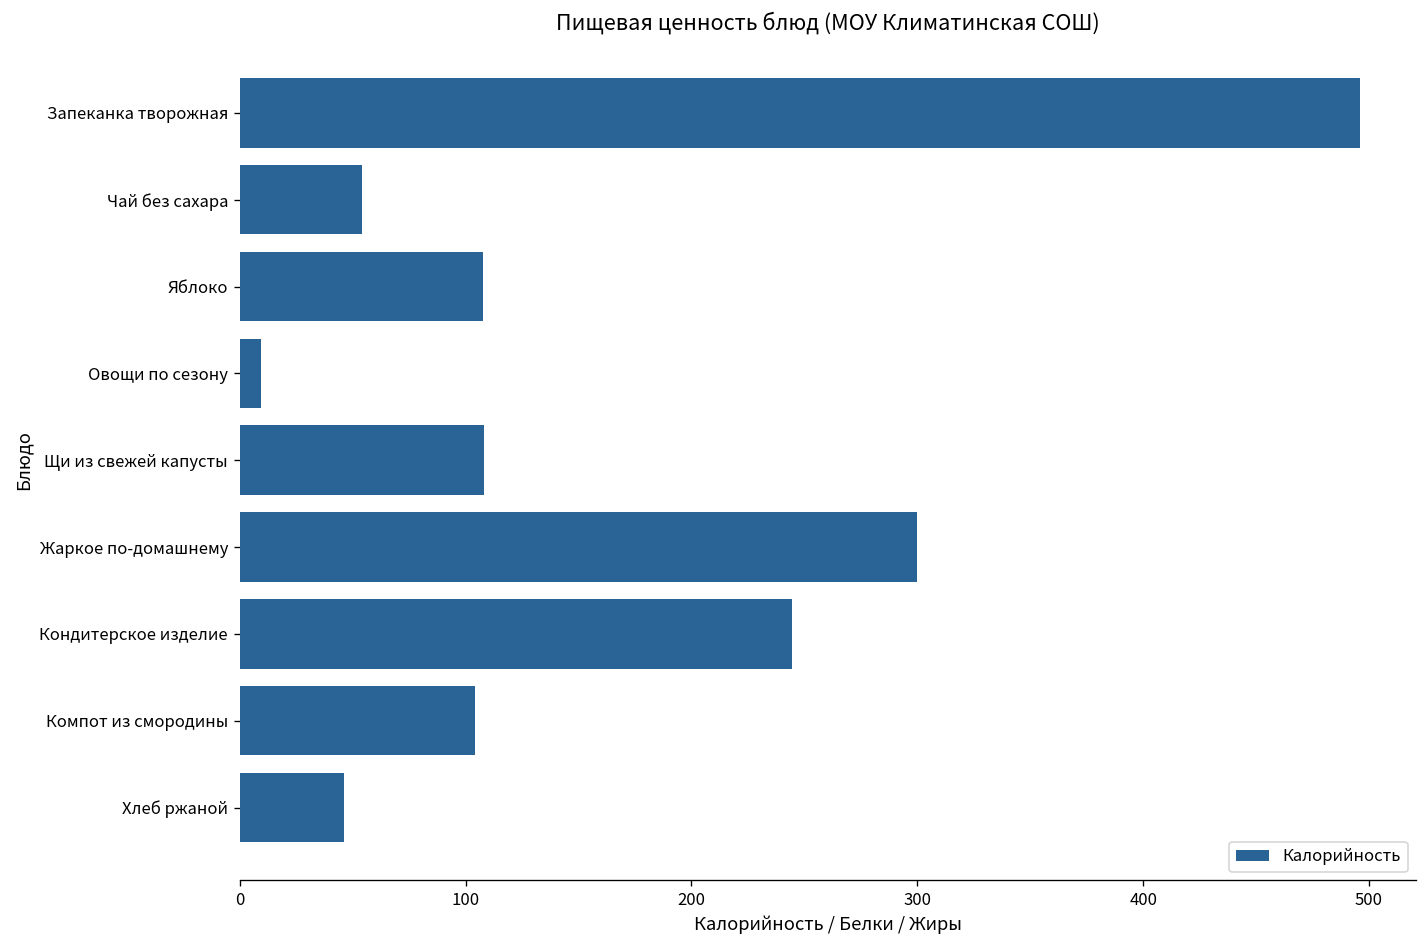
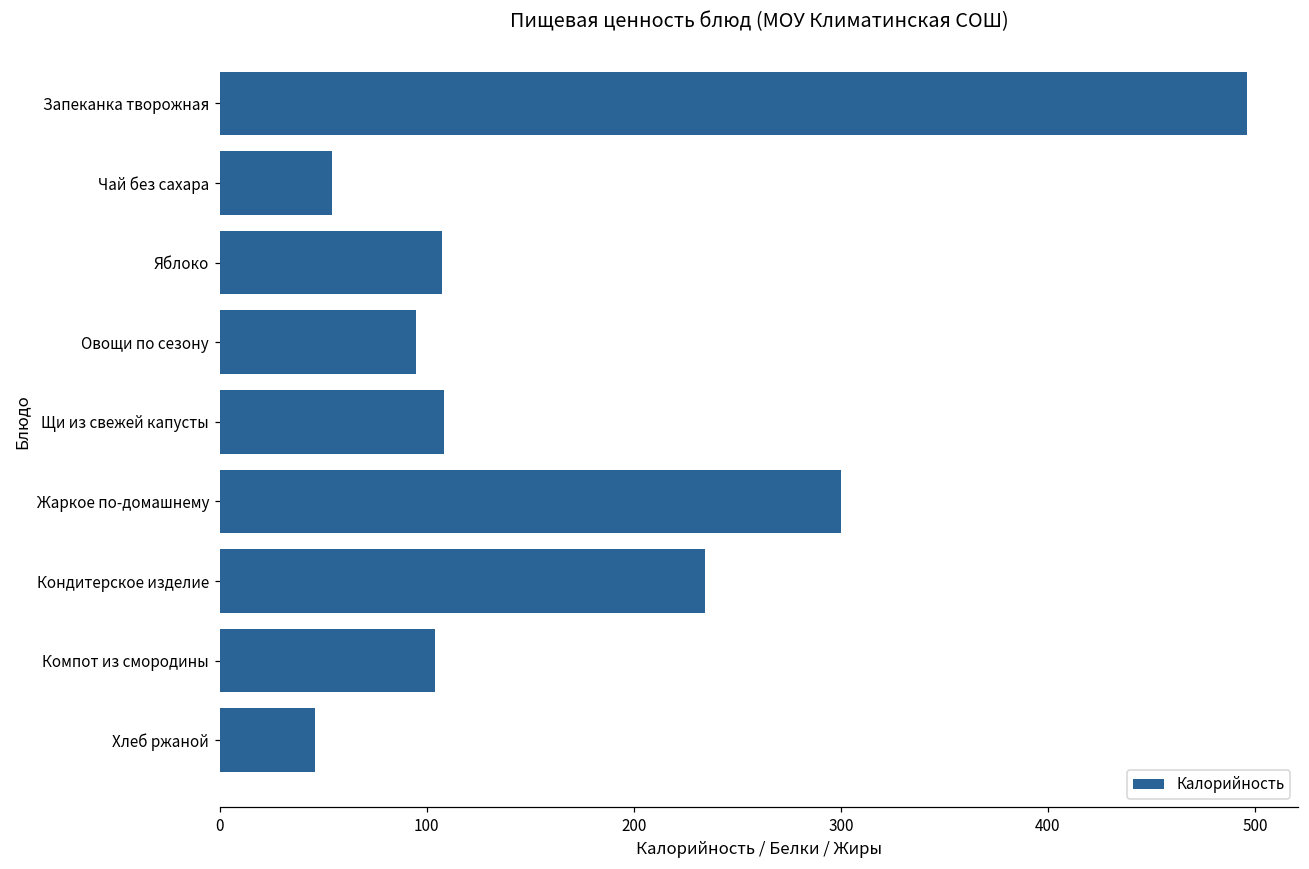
  {
    "Запеканка творожная": 496,
    "Чай без сахара": 54,
    "Яблоко": 108,
-   "Овощи по сезону": 10,
+   "Овощи по сезону": 95,
    "Щи из свежей капусты": 108,
    "Жаркое по-домашнему": 300,
-   "Кондитерское изделие": 245,
+   "Кондитерское изделие": 235,
    "Компот из смородины": 104,
    "Хлеб ржаной": 46
  }
